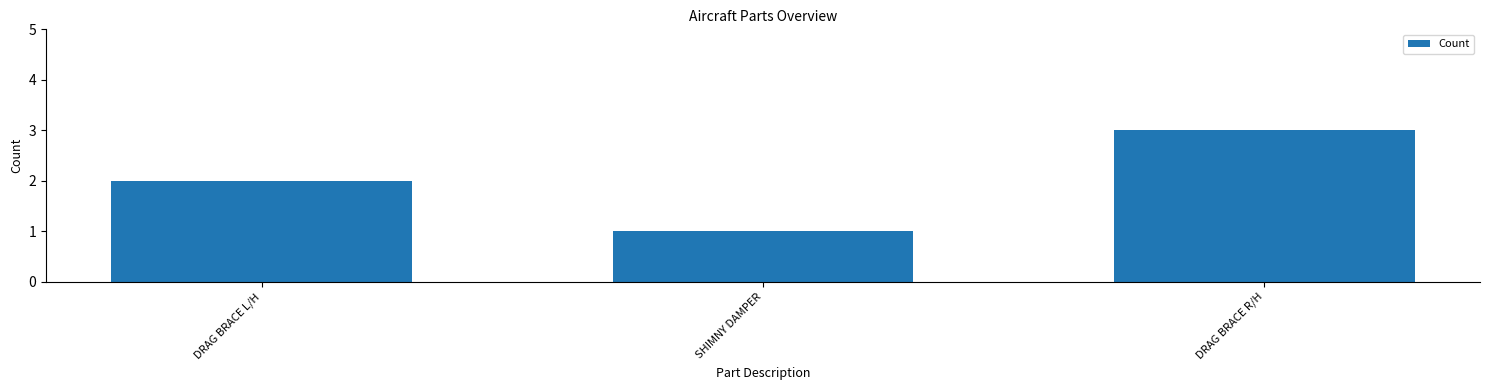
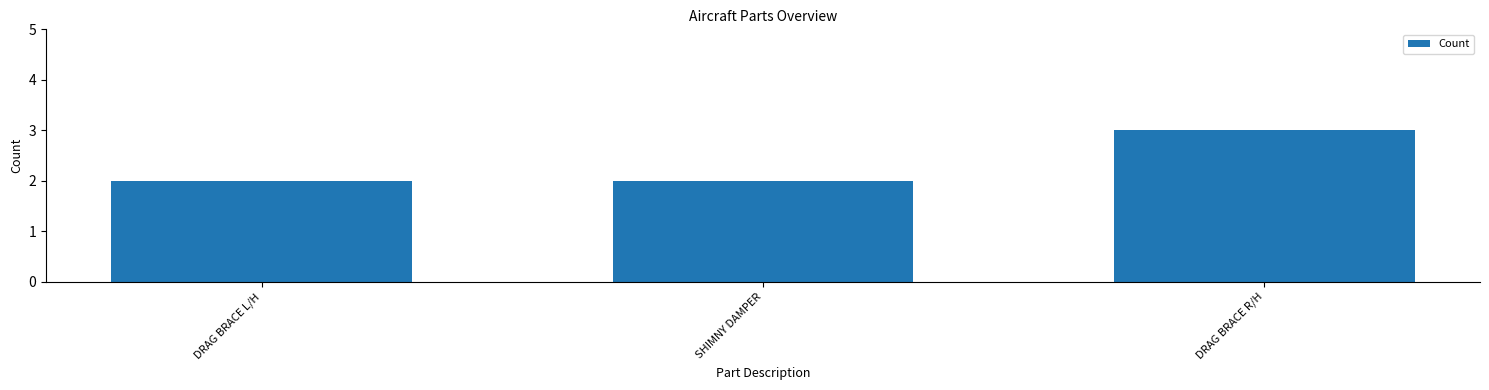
  {
    "DRAG BRACE L/H": 2,
-   "SHIMNY DAMPER": 1,
+   "SHIMNY DAMPER": 2,
    "DRAG BRACE R/H": 3
  }
